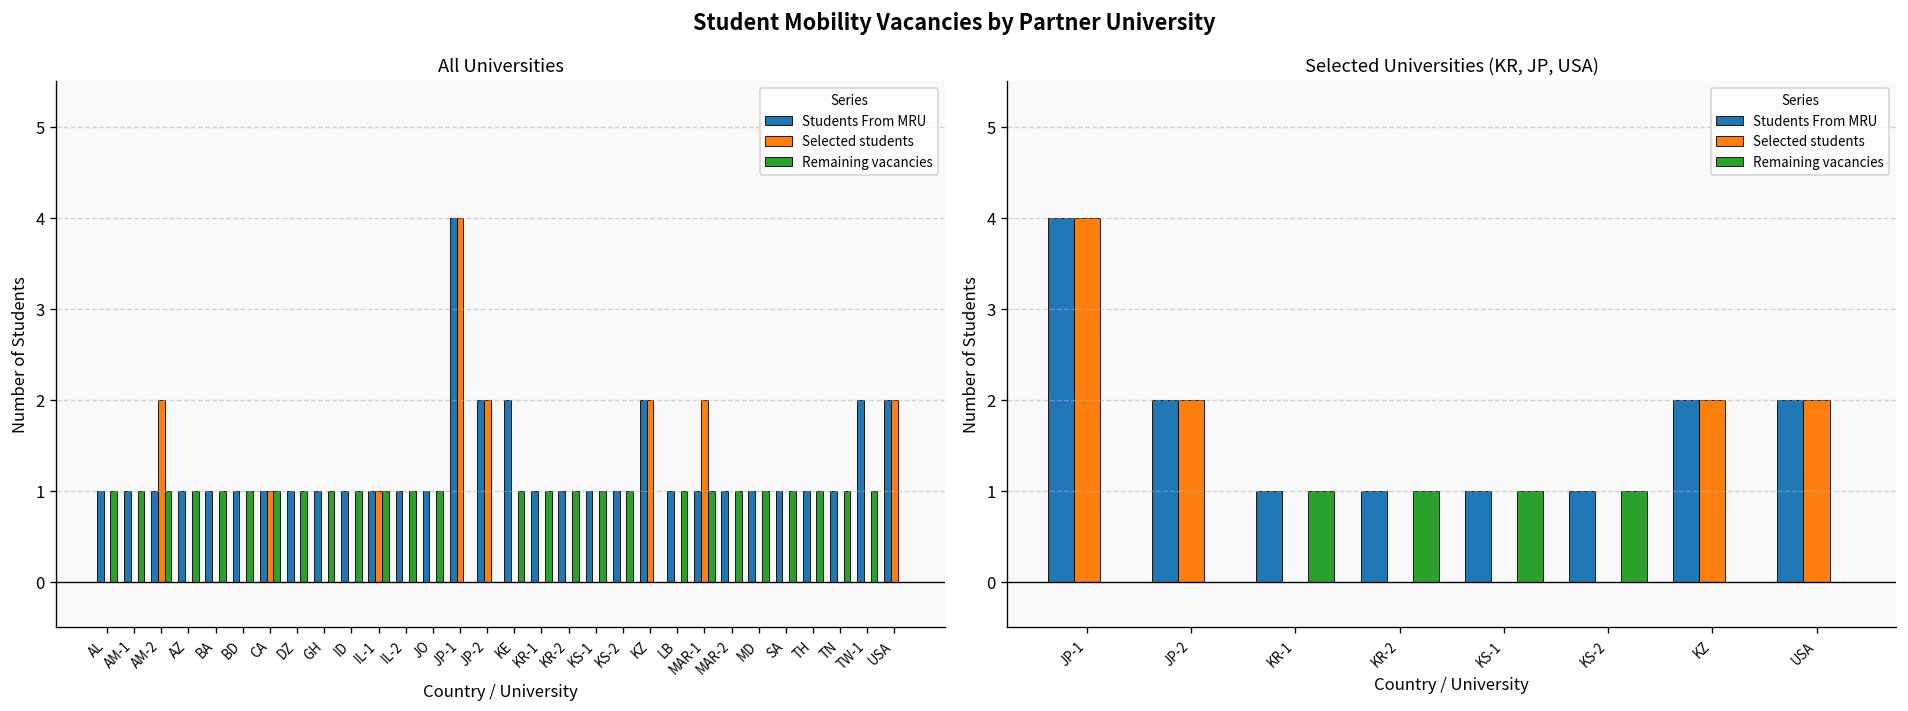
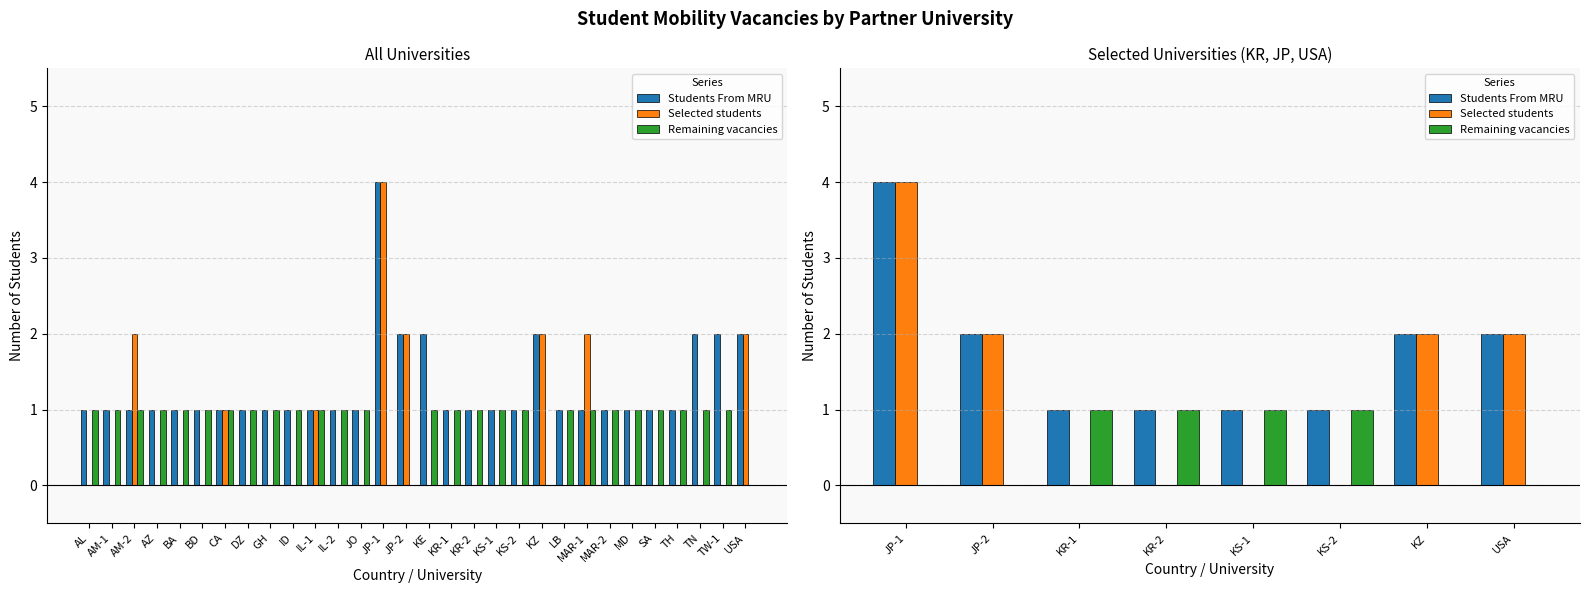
  {
    "All Universities": {
      "Students From MRU": {
        "AL": 1,
        "AM-1": 1,
        "AM-2": 1,
        "AZ": 1,
        "BA": 1,
        "BD": 1,
        "CA": 1,
        "DZ": 1,
        "GH": 1,
        "ID": 1,
        "IL-1": 1,
        "IL-2": 1,
        "JO": 1,
        "JP-1": 4,
        "JP-2": 2,
        "KE": 2,
        "KR-1": 1,
        "KR-2": 1,
        "KS-1": 1,
        "KS-2": 1,
        "KZ": 2,
        "LB": 1,
        "MAR-1": 1,
        "MAR-2": 1,
        "MD": 1,
        "SA": 1,
        "TH": 1,
-       "TN": 1,
+       "TN": 2,
        "TW-1": 2,
        "USA": 2
      },
      "Selected students": {
        "AL": 0,
        "AM-1": 0,
        "AM-2": 2,
        "AZ": 0,
        "BA": 0,
        "BD": 0,
        "CA": 1,
        "DZ": 0,
        "GH": 0,
        "ID": 0,
        "IL-1": 1,
        "IL-2": 0,
        "JO": 0,
        "JP-1": 4,
        "JP-2": 2,
        "KE": 0,
        "KR-1": 0,
        "KR-2": 0,
        "KS-1": 0,
        "KS-2": 0,
        "KZ": 2,
        "LB": 0,
        "MAR-1": 2,
        "MAR-2": 0,
        "MD": 0,
        "SA": 0,
        "TH": 0,
        "TN": 0,
        "TW-1": 0,
        "USA": 2
      },
      "Remaining vacancies": {
        "AL": 1,
        "AM-1": 1,
        "AM-2": 1,
        "AZ": 1,
        "BA": 1,
        "BD": 1,
        "CA": 1,
        "DZ": 1,
        "GH": 1,
        "ID": 1,
        "IL-1": 1,
        "IL-2": 1,
        "JO": 1,
        "JP-1": 0,
        "JP-2": 0,
        "KE": 1,
        "KR-1": 1,
        "KR-2": 1,
        "KS-1": 1,
        "KS-2": 1,
        "KZ": 0,
        "LB": 1,
        "MAR-1": 1,
        "MAR-2": 1,
        "MD": 1,
        "SA": 1,
        "TH": 1,
        "TN": 1,
        "TW-1": 1,
        "USA": 0
      }
    },
    "Selected Universities (KR, JP, USA)": {
      "Students From MRU": {
        "JP-1": 4.0,
        "JP-2": 2.0,
        "KR-1": 1.0,
        "KR-2": 1.0,
        "KS-1": 1.0,
        "KS-2": 1.0,
        "KZ": 2.0,
        "USA": 2.0
      },
      "Selected students": {
        "JP-1": 4.0,
        "JP-2": 2.0,
        "KR-1": 0.0,
        "KR-2": 0.0,
        "KS-1": 0.0,
        "KS-2": 0.0,
        "KZ": 2.0,
        "USA": 2.0
      },
      "Remaining vacancies": {
        "JP-1": 0.0,
        "JP-2": 0.0,
        "KR-1": 1.0,
        "KR-2": 1.0,
        "KS-1": 1.0,
        "KS-2": 1.0,
        "KZ": 0.0,
        "USA": 0.0
      }
    }
  }
